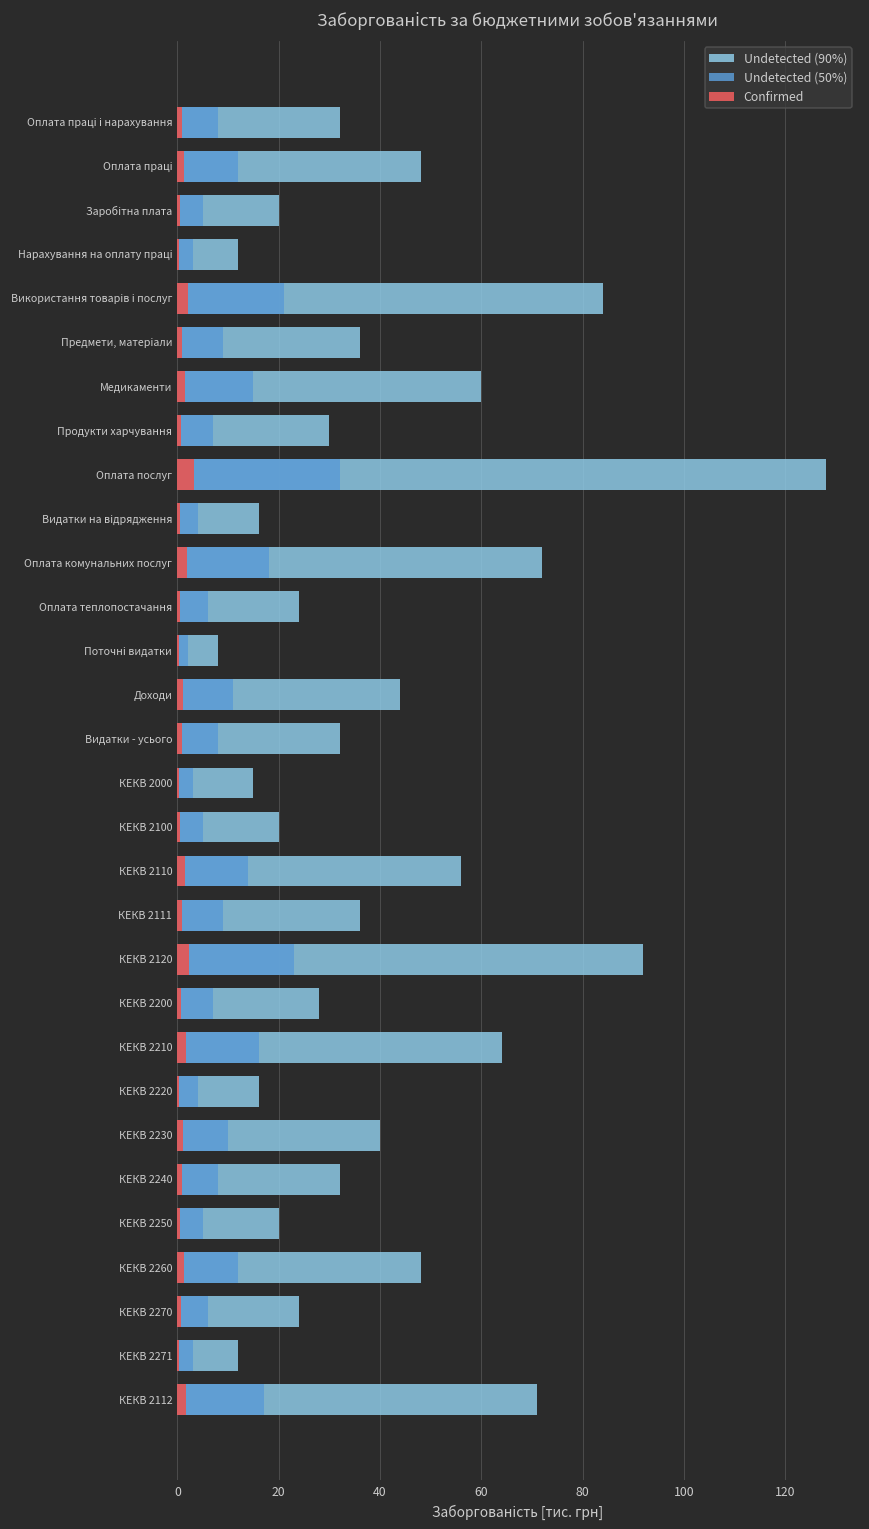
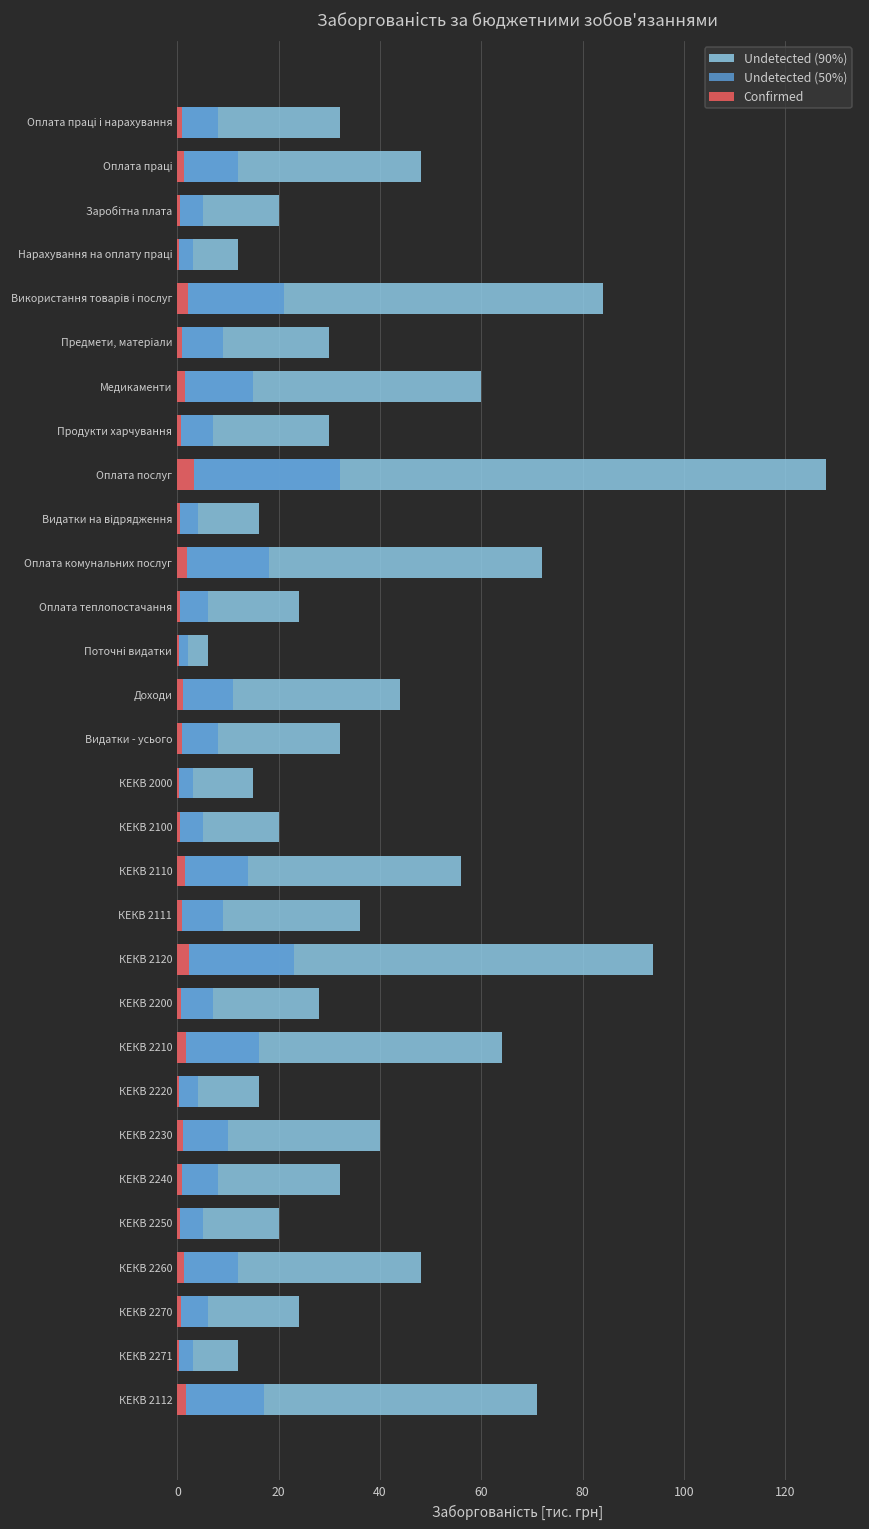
  {
    "Undetected (90%)": {
      "Оплата праці і нарахування": 32,
      "Оплата праці": 48,
      "Заробітна плата": 20,
      "Нарахування на оплату праці": 12,
      "Використання товарів і послуг": 84,
-     "Предмети, матеріали": 36,
+     "Предмети, матеріали": 30,
      "Медикаменти": 60,
      "Продукти харчування": 30,
      "Оплата послуг": 128,
      "Видатки на відрядження": 16,
      "Оплата комунальних послуг": 72,
      "Оплата теплопостачання": 24,
-     "Поточні видатки": 8,
+     "Поточні видатки": 6,
      "Доходи": 44,
      "Видатки - усього": 32,
      "КЕКВ 2000": 15,
      "КЕКВ 2100": 20,
      "КЕКВ 2110": 56,
      "КЕКВ 2111": 36,
-     "КЕКВ 2120": 92,
+     "КЕКВ 2120": 94,
      "КЕКВ 2200": 28,
      "КЕКВ 2210": 64,
      "КЕКВ 2220": 16,
      "КЕКВ 2230": 40,
      "КЕКВ 2240": 32,
      "КЕКВ 2250": 20,
      "КЕКВ 2260": 48,
      "КЕКВ 2270": 24,
      "КЕКВ 2271": 12,
      "КЕКВ 2112": 71
    }
  }
